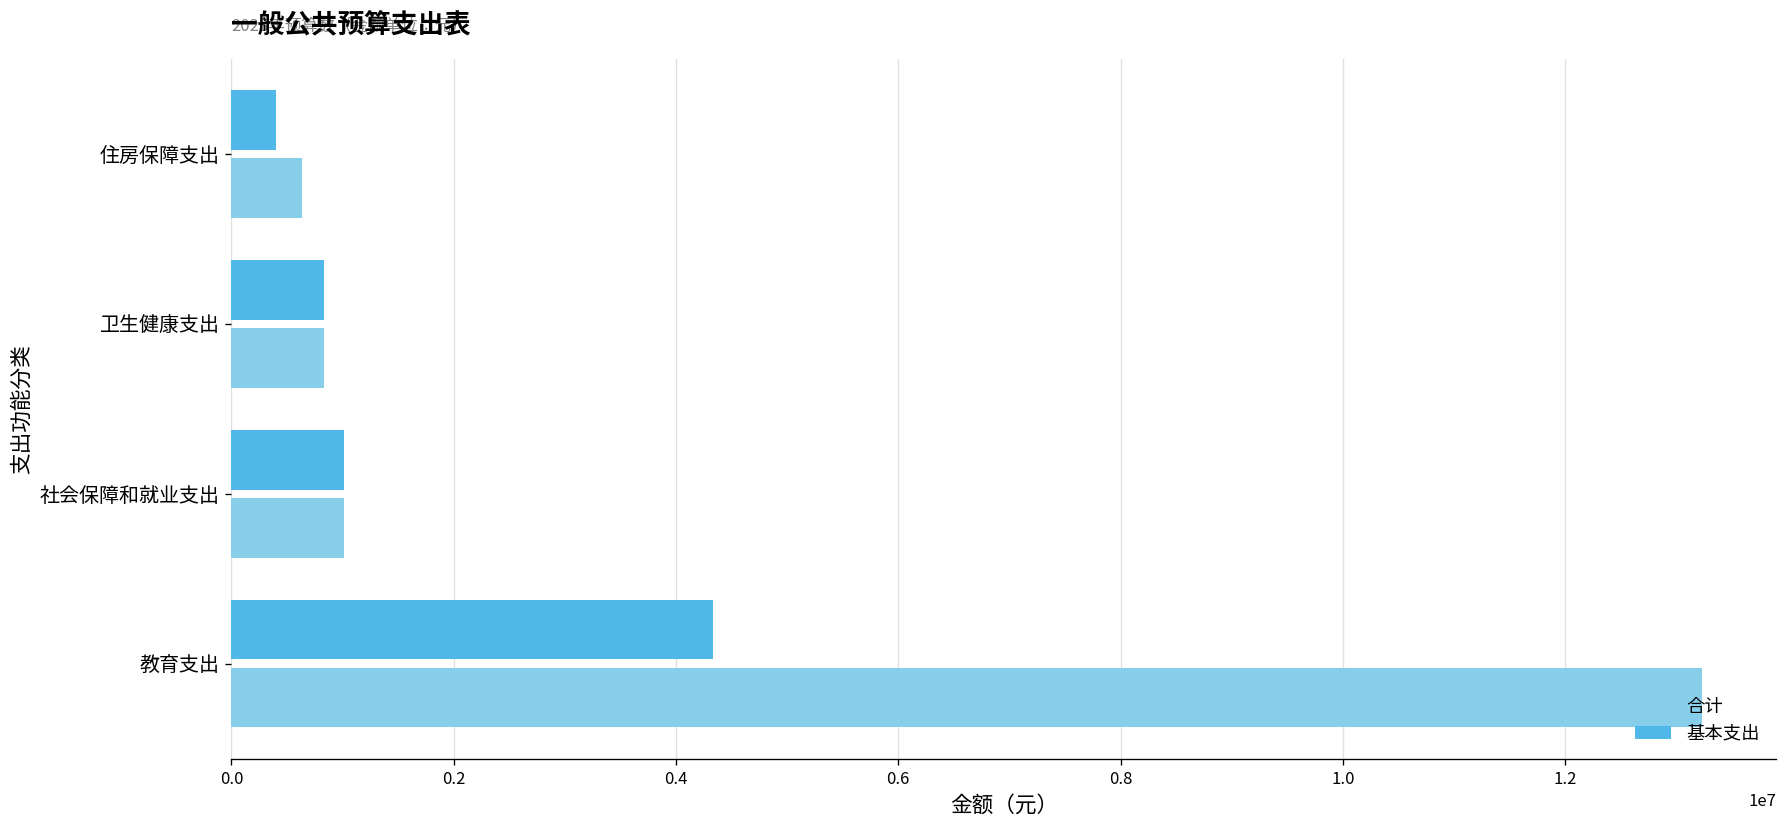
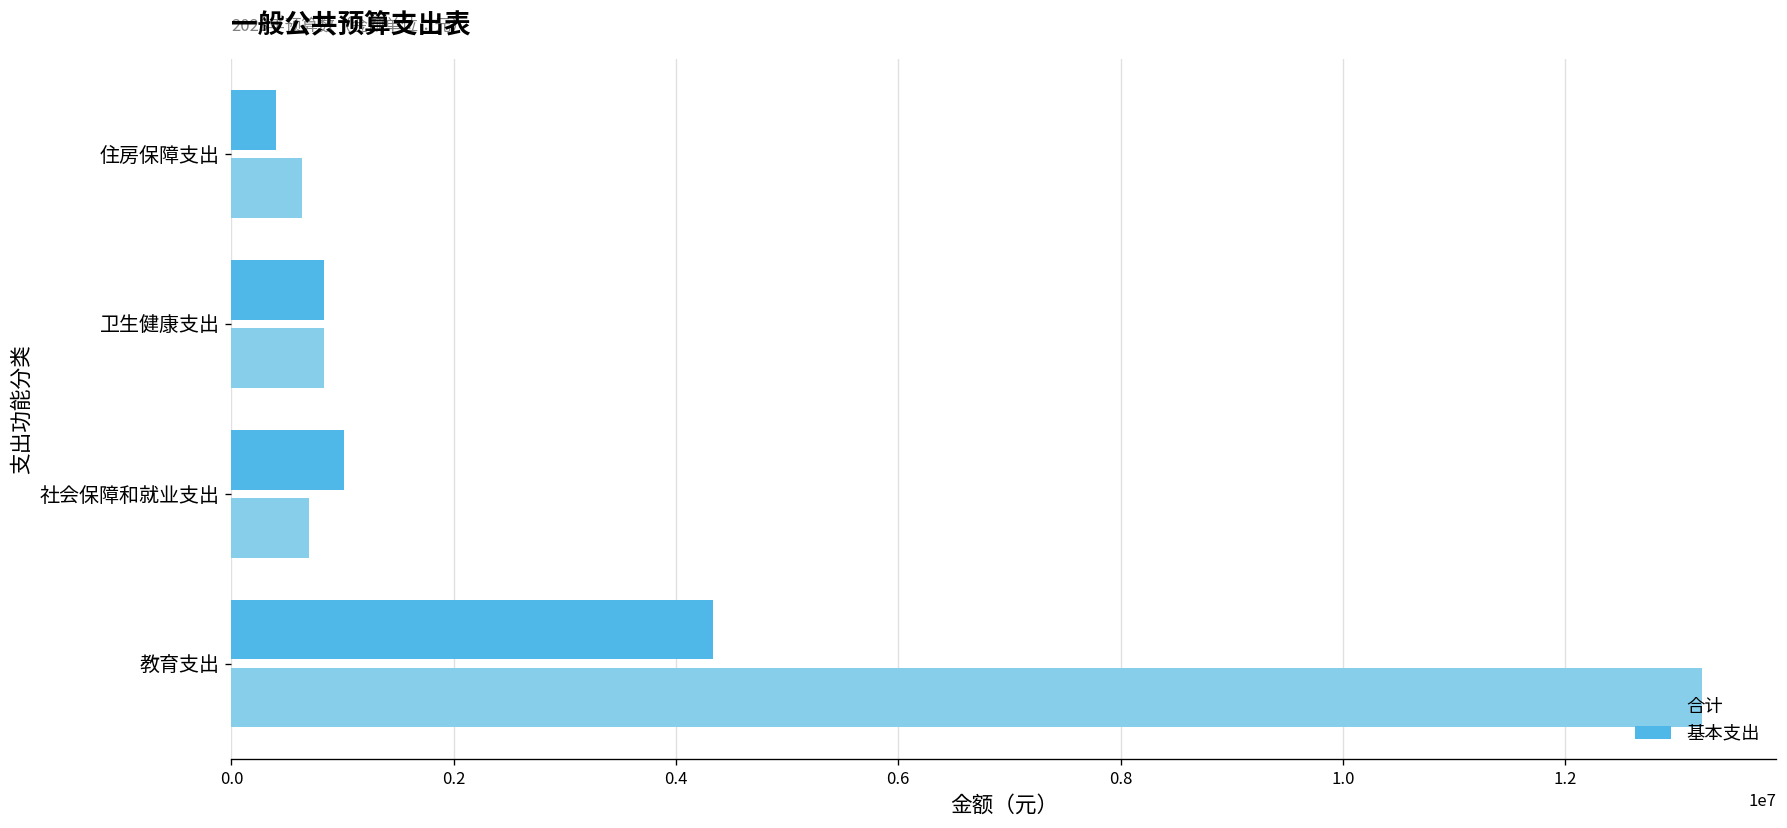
  {
    "合计": {
      "住房保障支出": 600000,
      "卫生健康支出": 800000,
-     "社会保障和就业支出": 1000000,
+     "社会保障和就业支出": 700000,
      "教育支出": 13200000
    },
    "基本支出": {
      "住房保障支出": 400000,
      "卫生健康支出": 800000,
      "社会保障和就业支出": 1000000,
      "教育支出": 4300000
    }
  }
